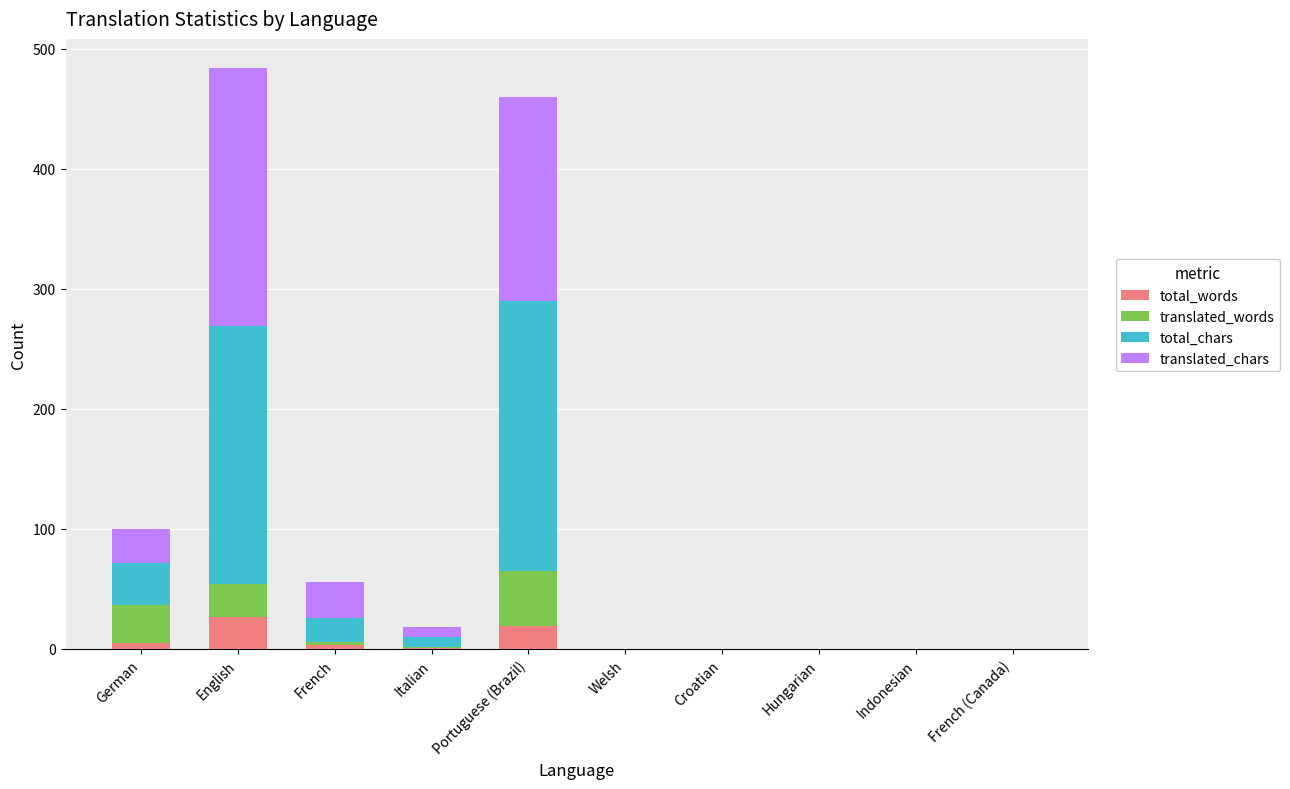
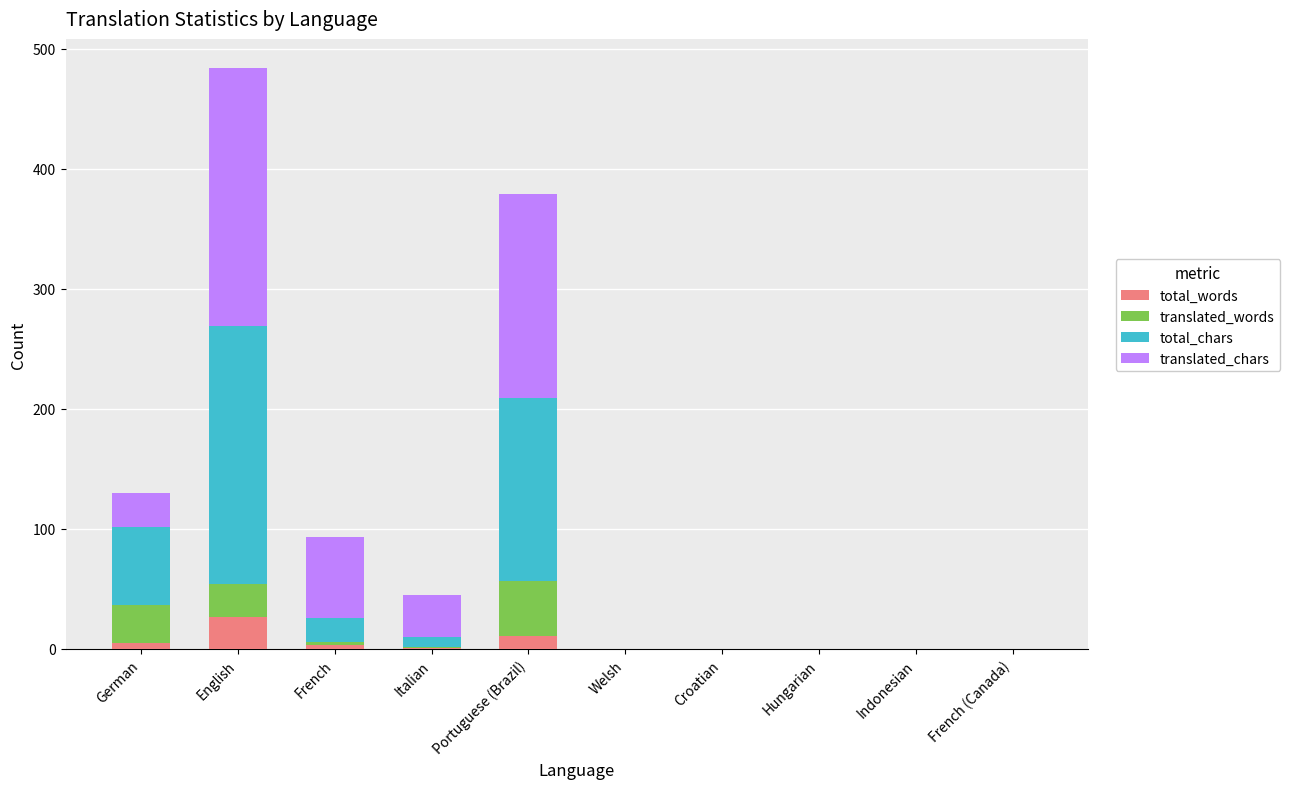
  {
    "total_words": {
      "German": 5,
      "English": 27,
      "French": 3,
-     "Portuguese (Brazil)": 19,
+     "Portuguese (Brazil)": 11,
      "Welsh": 0,
      "Croatian": 0,
      "Hungarian": 0,
      "Indonesian": 0,
      "French (Canada)": 0
    },
    "translated_words": {
      "German": 32,
      "English": 27,
      "French": 3,
      "Portuguese (Brazil)": 46,
      "Welsh": 0,
      "Croatian": 0,
      "Hungarian": 0,
      "Indonesian": 0,
      "French (Canada)": 0
    },
    "total_chars": {
-     "German": 35,
+     "German": 65,
      "English": 215,
      "French": 20,
      "Italian": 8,
-     "Portuguese (Brazil)": 225,
+     "Portuguese (Brazil)": 152,
      "Welsh": 0,
      "Croatian": 0,
      "Hungarian": 0,
      "Indonesian": 0,
      "French (Canada)": 0
    },
    "translated_chars": {
      "German": 28,
      "English": 215,
-     "French": 30,
-     "Italian": 8,
+     "French": 67,
+     "Italian": 35,
      "Portuguese (Brazil)": 170,
      "Welsh": 0,
      "Croatian": 0,
      "Hungarian": 0,
      "Indonesian": 0,
      "French (Canada)": 0
    }
  }
